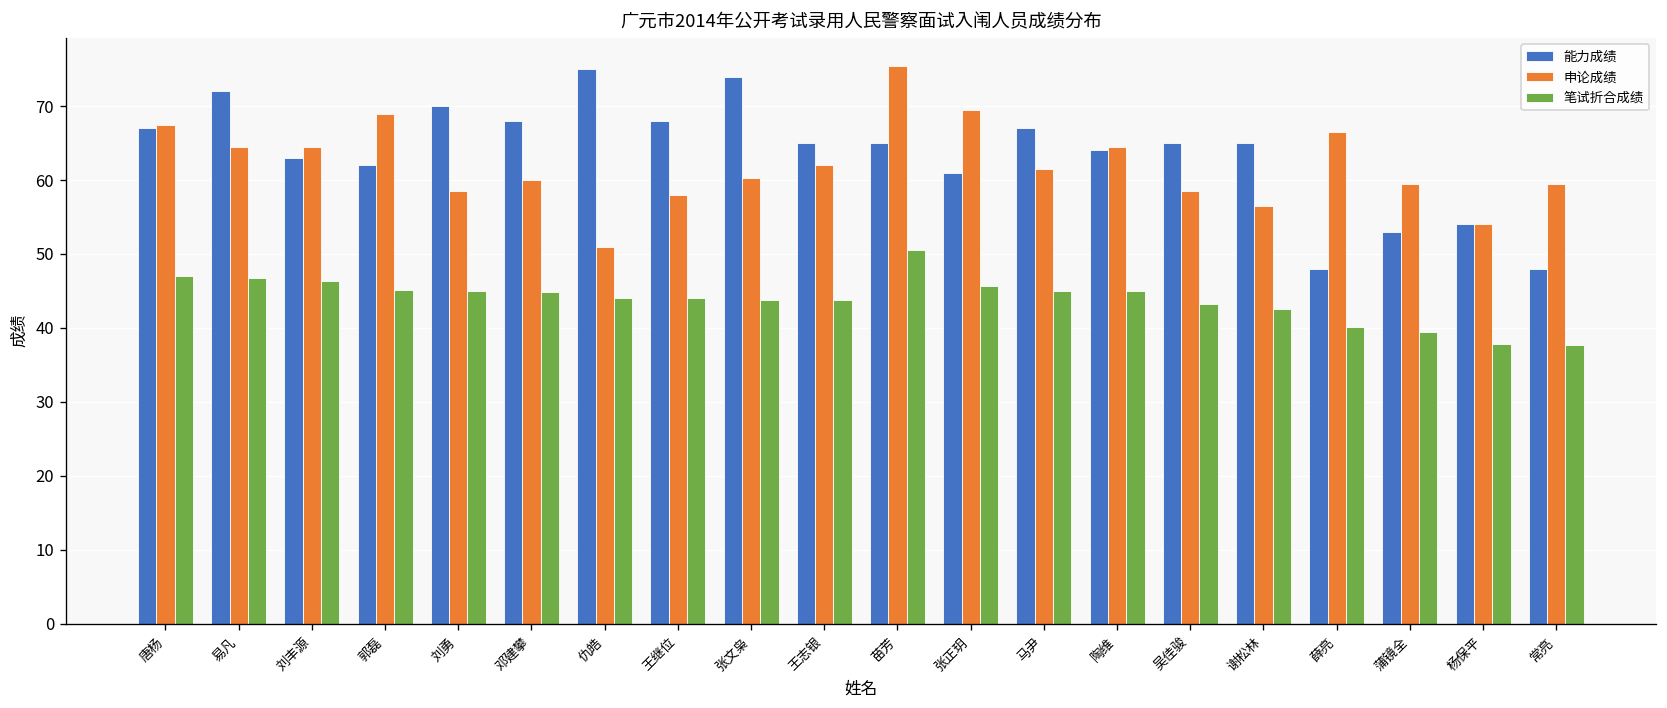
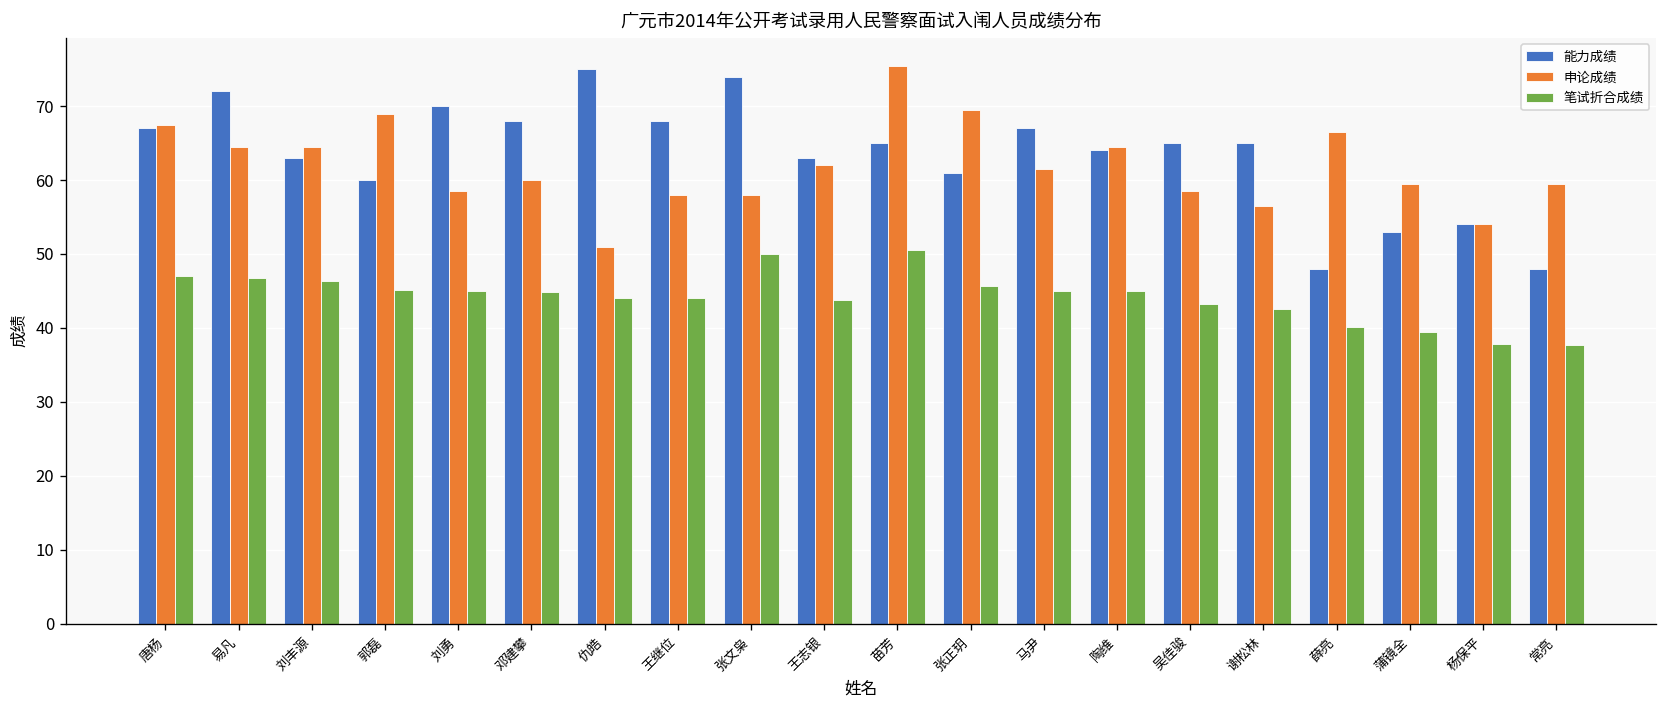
  {
    "能力成绩": {
      "唐杨": 67,
      "易凡": 72,
      "刘丰源": 63,
-     "郭磊": 62,
+     "郭磊": 60,
      "刘勇": 70,
      "邓建攀": 68,
      "仇皓": 75,
      "王继位": 68,
      "张文枭": 74,
-     "王志银": 65,
+     "王志银": 63,
      "苗芳": 65,
      "张正玥": 61,
      "马尹": 67,
      "陶维": 64,
      "吴佳骏": 65,
      "谢松林": 65,
      "薛亮": 48,
      "蒲镜全": 53,
      "杨保平": 54,
      "常亮": 48
    },
    "申论成绩": {
      "唐杨": 68,
      "易凡": 65,
      "刘丰源": 65,
      "郭磊": 69,
      "刘勇": 59,
      "邓建攀": 60,
      "仇皓": 51,
      "王继位": 58,
-     "张文枭": 60,
+     "张文枭": 58,
      "王志银": 62,
      "苗芳": 76,
      "张正玥": 70,
      "马尹": 62,
      "陶维": 65,
      "吴佳骏": 59,
      "谢松林": 57,
      "薛亮": 67,
      "蒲镜全": 60,
      "杨保平": 54,
      "常亮": 60
    },
    "笔试折合成绩": {
      "唐杨": 47,
      "易凡": 47,
      "刘丰源": 46,
      "郭磊": 45,
      "刘勇": 45,
      "邓建攀": 45,
      "仇皓": 44,
      "王继位": 44,
-     "张文枭": 44,
+     "张文枭": 50,
      "王志银": 44,
      "苗芳": 51,
      "张正玥": 46,
      "马尹": 45,
      "陶维": 45,
      "吴佳骏": 43,
      "谢松林": 43,
      "薛亮": 40,
      "蒲镜全": 39,
      "杨保平": 38,
      "常亮": 38
    }
  }
